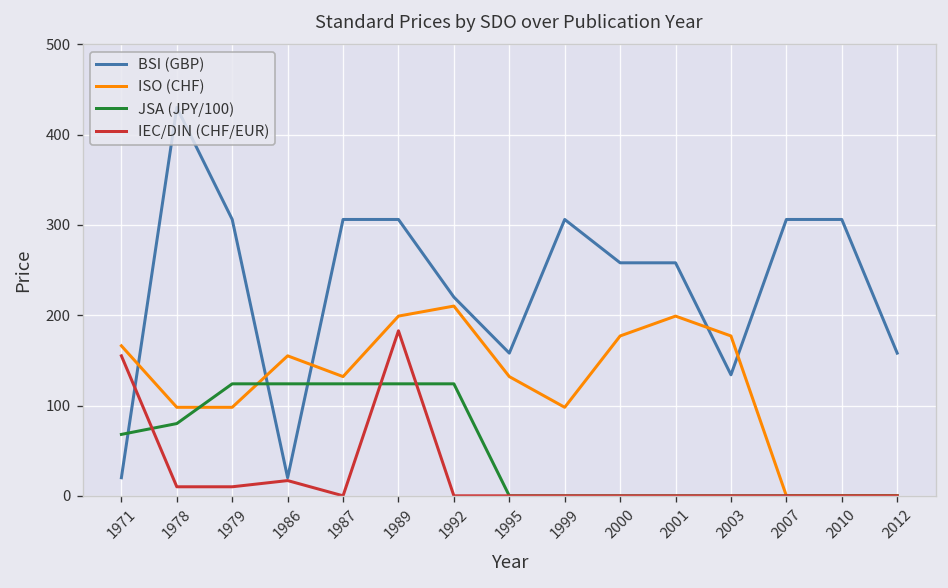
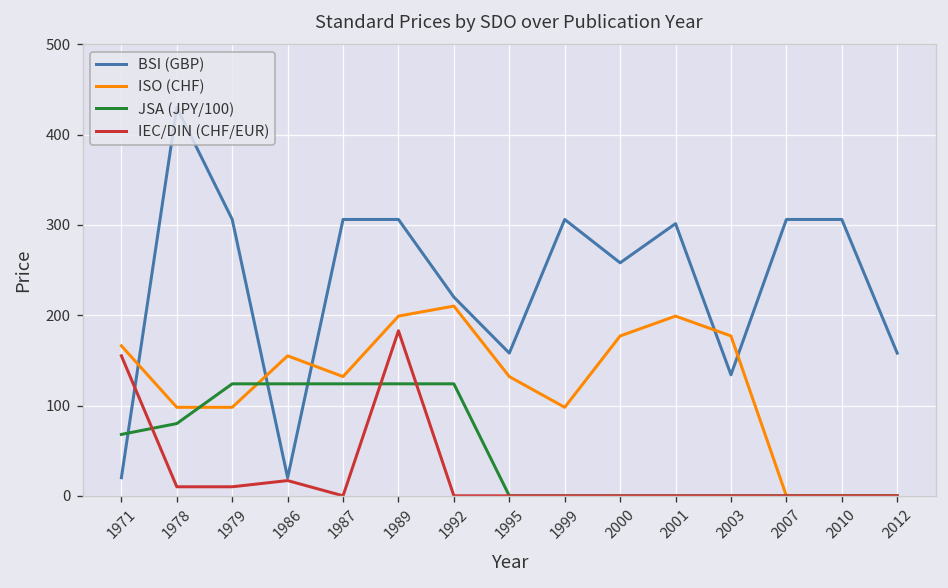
  {
    "BSI (GBP)": {
      "1971": 20,
      "1979": 310,
      "1987": 310,
      "1989": 310,
      "1992": 220,
      "1995": 160,
      "1999": 310,
      "2000": 260,
-     "2001": 260,
+     "2001": 300,
      "2003": 130,
      "2007": 310,
      "2010": 310,
      "2012": 160
    },
    "ISO (CHF)": {
      "1971": 170,
      "1978": 100,
      "1979": 100,
      "1986": 160,
      "1987": 130,
      "1989": 200,
      "1992": 210,
      "1995": 130,
      "1999": 100,
      "2000": 180,
      "2001": 200,
      "2003": 180
    },
    "JSA (JPY/100)": {
      "1971": 70,
      "1978": 80,
      "1979": 120,
      "1986": 120,
      "1987": 120,
      "1989": 120,
      "1992": 120
    },
    "IEC/DIN (CHF/EUR)": {
      "1971": 160,
      "1978": 10,
      "1979": 10,
      "1987": 0,
      "1989": 180,
      "1992": 0
    }
  }
